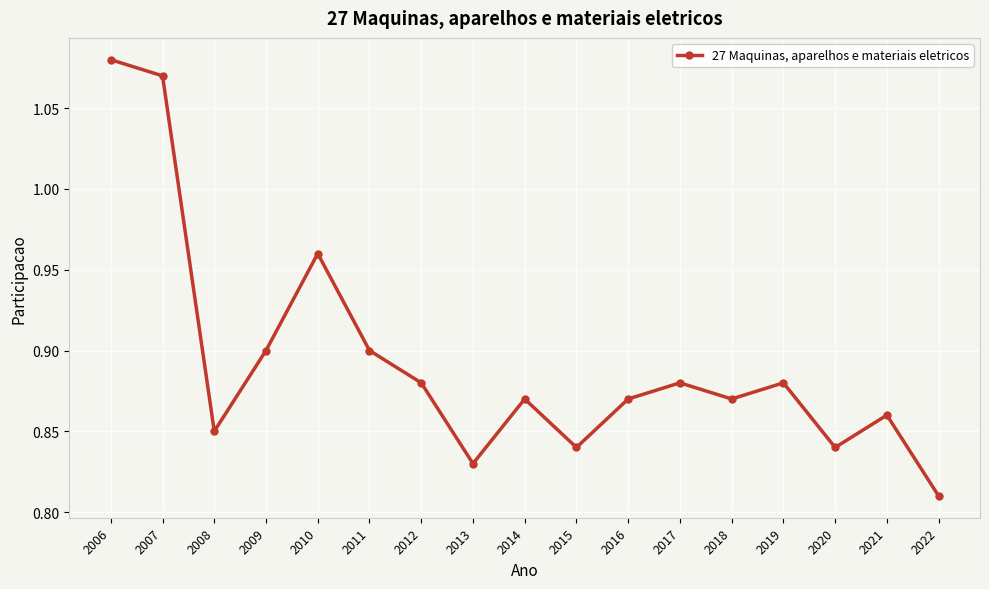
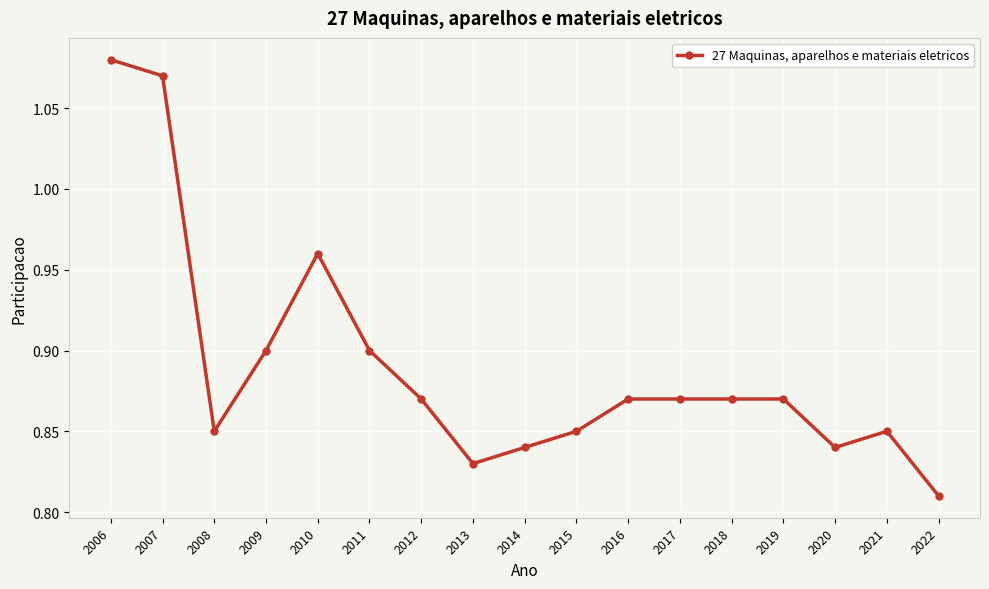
  {
    "2006": 1.08,
    "2007": 1.07,
    "2008": 0.85,
    "2009": 0.90,
    "2010": 0.96,
    "2011": 0.90,
-   "2012": 0.88,
+   "2012": 0.87,
    "2013": 0.83,
-   "2014": 0.87,
-   "2015": 0.84,
+   "2014": 0.84,
+   "2015": 0.85,
    "2016": 0.87,
-   "2017": 0.88,
+   "2017": 0.87,
    "2018": 0.87,
-   "2019": 0.88,
+   "2019": 0.87,
    "2020": 0.84,
-   "2021": 0.86,
+   "2021": 0.85,
    "2022": 0.81
  }
